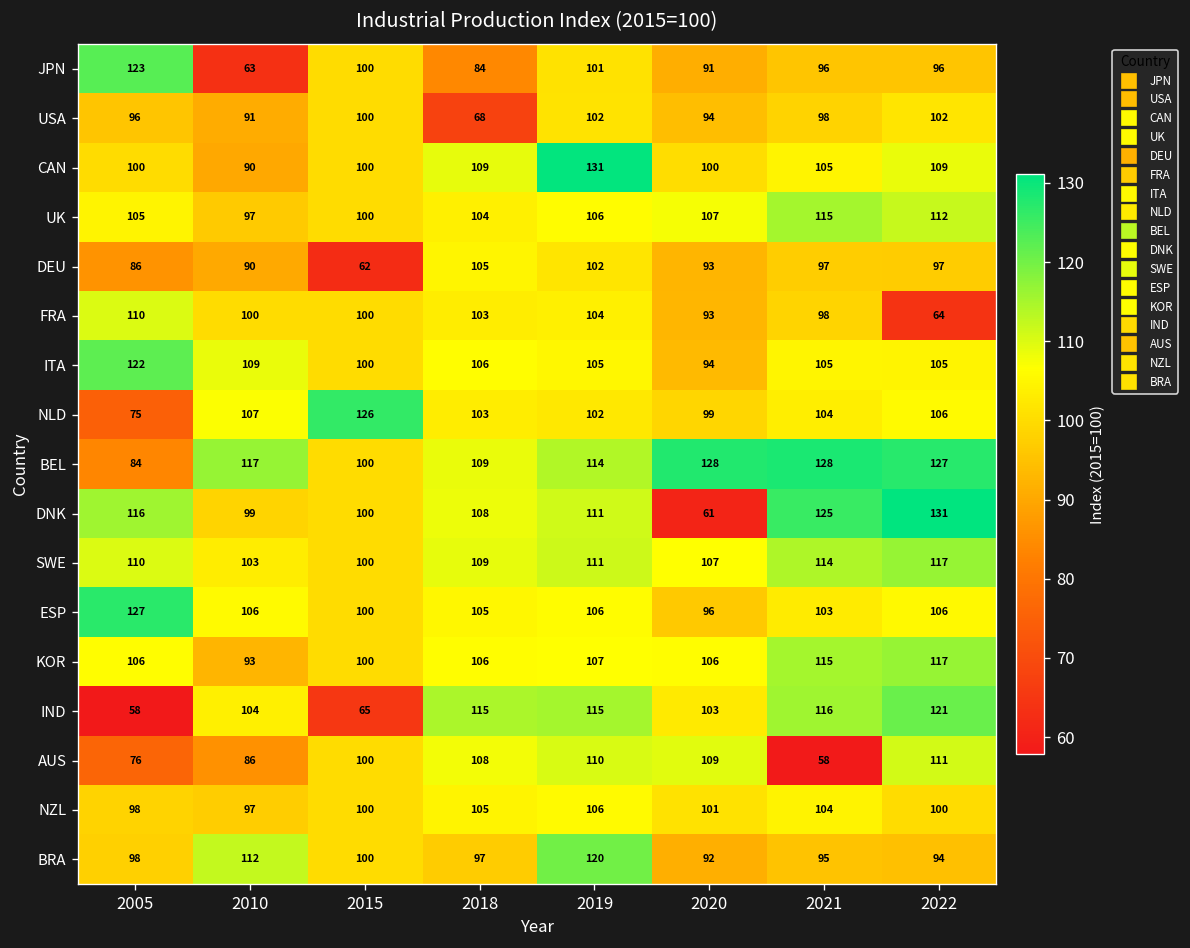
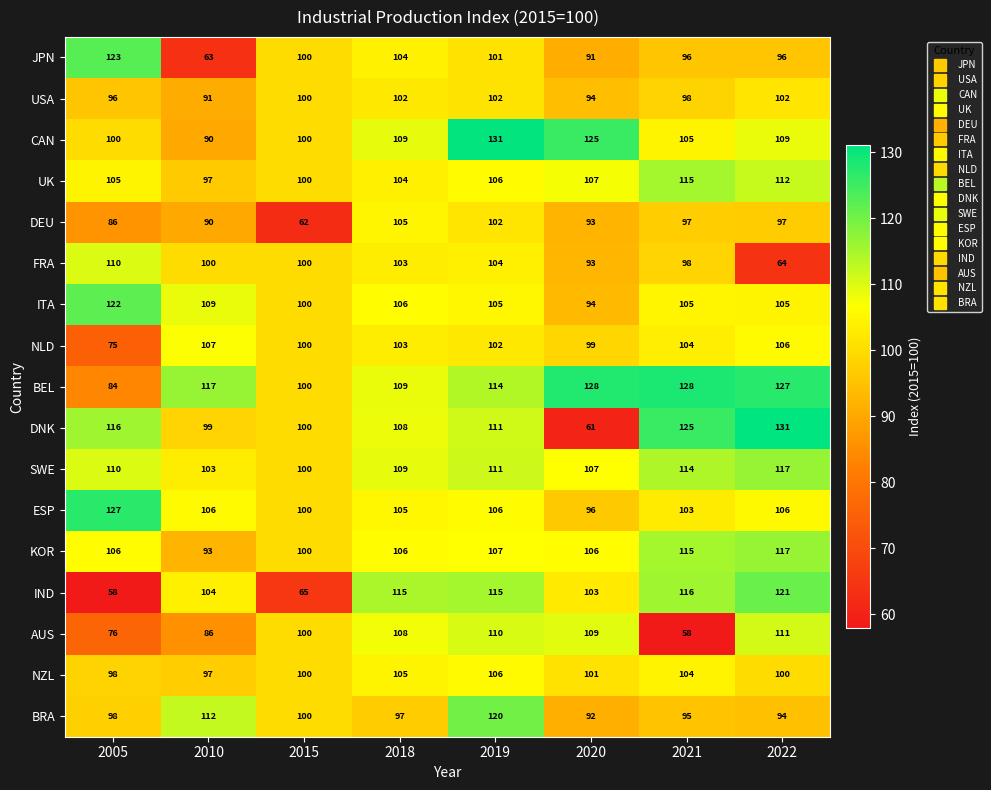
  {
    "JPN": {
      "2005": 123,
      "2010": 63,
      "2015": 100,
-     "2018": 84,
+     "2018": 104,
      "2019": 101,
      "2020": 91,
      "2021": 96,
      "2022": 96
    },
    "USA": {
      "2005": 96,
      "2010": 91,
      "2015": 100,
-     "2018": 68,
+     "2018": 102,
      "2019": 102,
      "2020": 94,
      "2021": 98,
      "2022": 102
    },
    "CAN": {
      "2005": 100,
      "2010": 90,
      "2015": 100,
      "2018": 109,
      "2019": 131,
-     "2020": 100,
+     "2020": 125,
      "2021": 105,
      "2022": 109
    },
    "UK": {
      "2005": 105,
      "2010": 97,
      "2015": 100,
      "2018": 104,
      "2019": 106,
      "2020": 107,
      "2021": 115,
      "2022": 112
    },
    "DEU": {
      "2005": 86,
      "2010": 90,
      "2015": 62,
      "2018": 105,
      "2019": 102,
      "2020": 93,
      "2021": 97,
      "2022": 97
    },
    "FRA": {
      "2005": 110,
      "2010": 100,
      "2015": 100,
      "2018": 103,
      "2019": 104,
      "2020": 93,
      "2021": 98,
      "2022": 64
    },
    "ITA": {
      "2005": 122,
      "2010": 109,
      "2015": 100,
      "2018": 106,
      "2019": 105,
      "2020": 94,
      "2021": 105,
      "2022": 105
    },
    "NLD": {
      "2005": 75,
      "2010": 107,
-     "2015": 126,
+     "2015": 100,
      "2018": 103,
      "2019": 102,
      "2020": 99,
      "2021": 104,
      "2022": 106
    },
    "BEL": {
      "2005": 84,
      "2010": 117,
      "2015": 100,
      "2018": 109,
      "2019": 114,
      "2020": 128,
      "2021": 128,
      "2022": 127
    },
    "DNK": {
      "2005": 116,
      "2010": 99,
      "2015": 100,
      "2018": 108,
      "2019": 111,
      "2020": 61,
      "2021": 125,
      "2022": 131
    },
    "SWE": {
      "2005": 110,
      "2010": 103,
      "2015": 100,
      "2018": 109,
      "2019": 111,
      "2020": 107,
      "2021": 114,
      "2022": 117
    },
    "ESP": {
      "2005": 127,
      "2010": 106,
      "2015": 100,
      "2018": 105,
      "2019": 106,
      "2020": 96,
      "2021": 103,
      "2022": 106
    },
    "KOR": {
      "2005": 106,
      "2010": 93,
      "2015": 100,
      "2018": 106,
      "2019": 107,
      "2020": 106,
      "2021": 115,
      "2022": 117
    },
    "IND": {
      "2005": 58,
      "2010": 104,
      "2015": 65,
      "2018": 115,
      "2019": 115,
      "2020": 103,
      "2021": 116,
      "2022": 121
    },
    "AUS": {
      "2005": 76,
      "2010": 86,
      "2015": 100,
      "2018": 108,
      "2019": 110,
      "2020": 109,
      "2021": 58,
      "2022": 111
    },
    "NZL": {
      "2005": 98,
      "2010": 97,
      "2015": 100,
      "2018": 105,
      "2019": 106,
      "2020": 101,
      "2021": 104,
      "2022": 100
    },
    "BRA": {
      "2005": 98,
      "2010": 112,
      "2015": 100,
      "2018": 97,
      "2019": 120,
      "2020": 92,
      "2021": 95,
      "2022": 94
    }
  }
